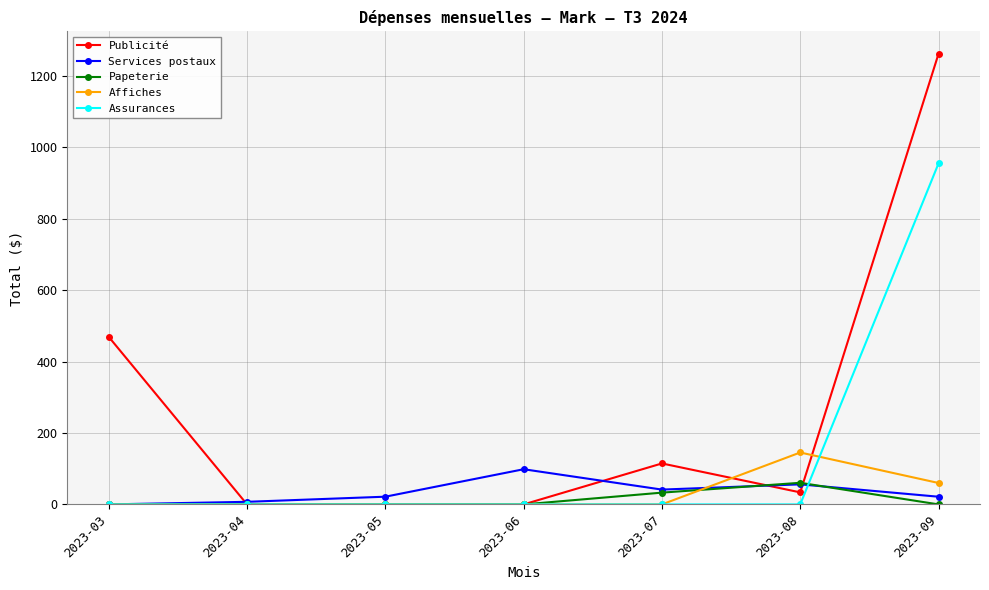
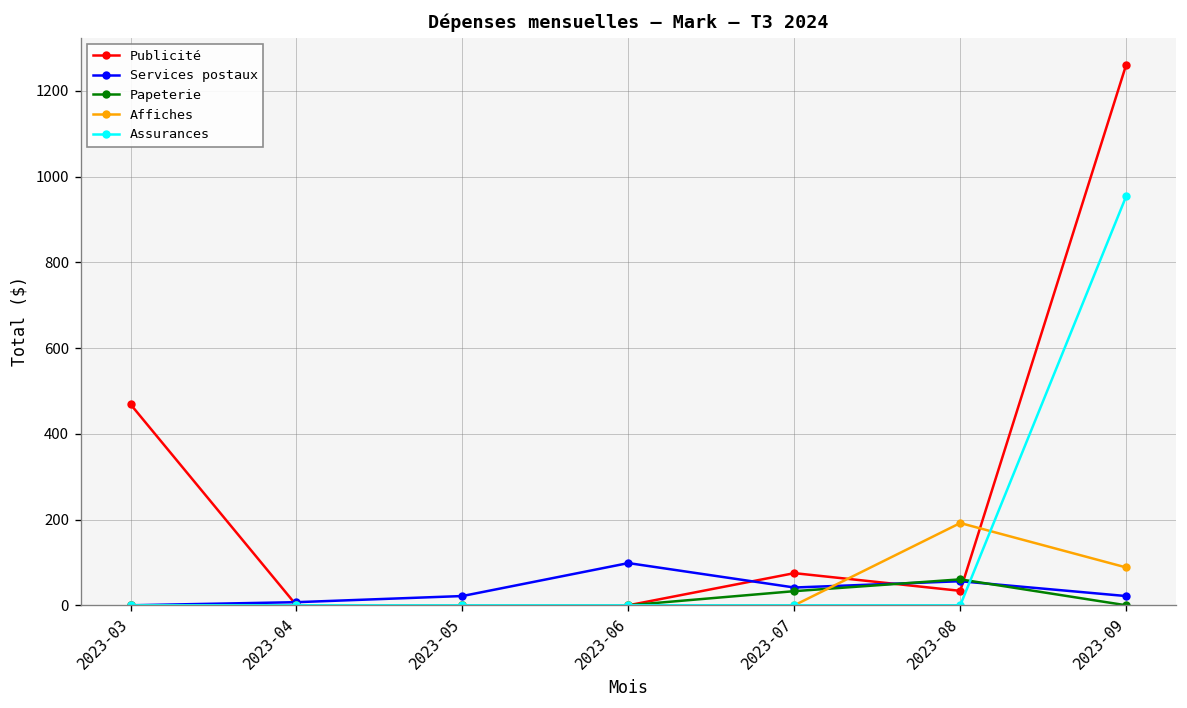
  {
    "Publicité": {
      "2023-03": 470,
-     "2023-07": 110,
+     "2023-07": 80,
      "2023-08": 30,
      "2023-09": 1260
    },
    "Services postaux": {
      "2023-04": 10,
      "2023-05": 20,
      "2023-06": 100,
      "2023-07": 40,
      "2023-09": 20
    },
    "Papeterie": {
      "2023-07": 30,
      "2023-09": 0
    },
    "Affiches": {
-     "2023-08": 150,
-     "2023-09": 60
+     "2023-08": 190,
+     "2023-09": 90
    },
    "Assurances": {
      "2023-08": 0,
      "2023-09": 950
    }
  }
